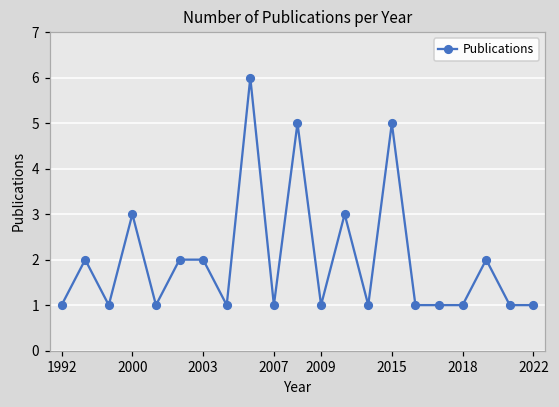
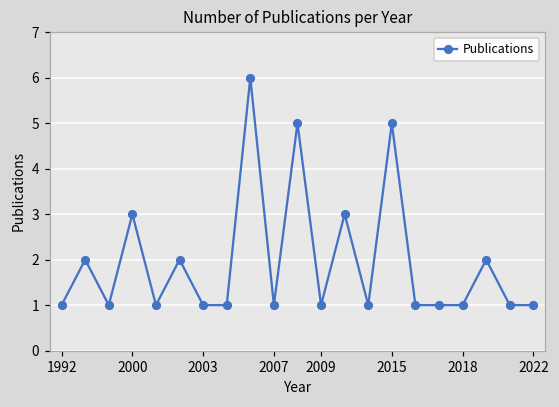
  {
    "1992": 1,
    "2000": 3,
-   "2003": 2,
+   "2003": 1,
    "2007": 1,
    "2009": 1,
    "2015": 5,
    "2018": 1,
    "2022": 1
  }
